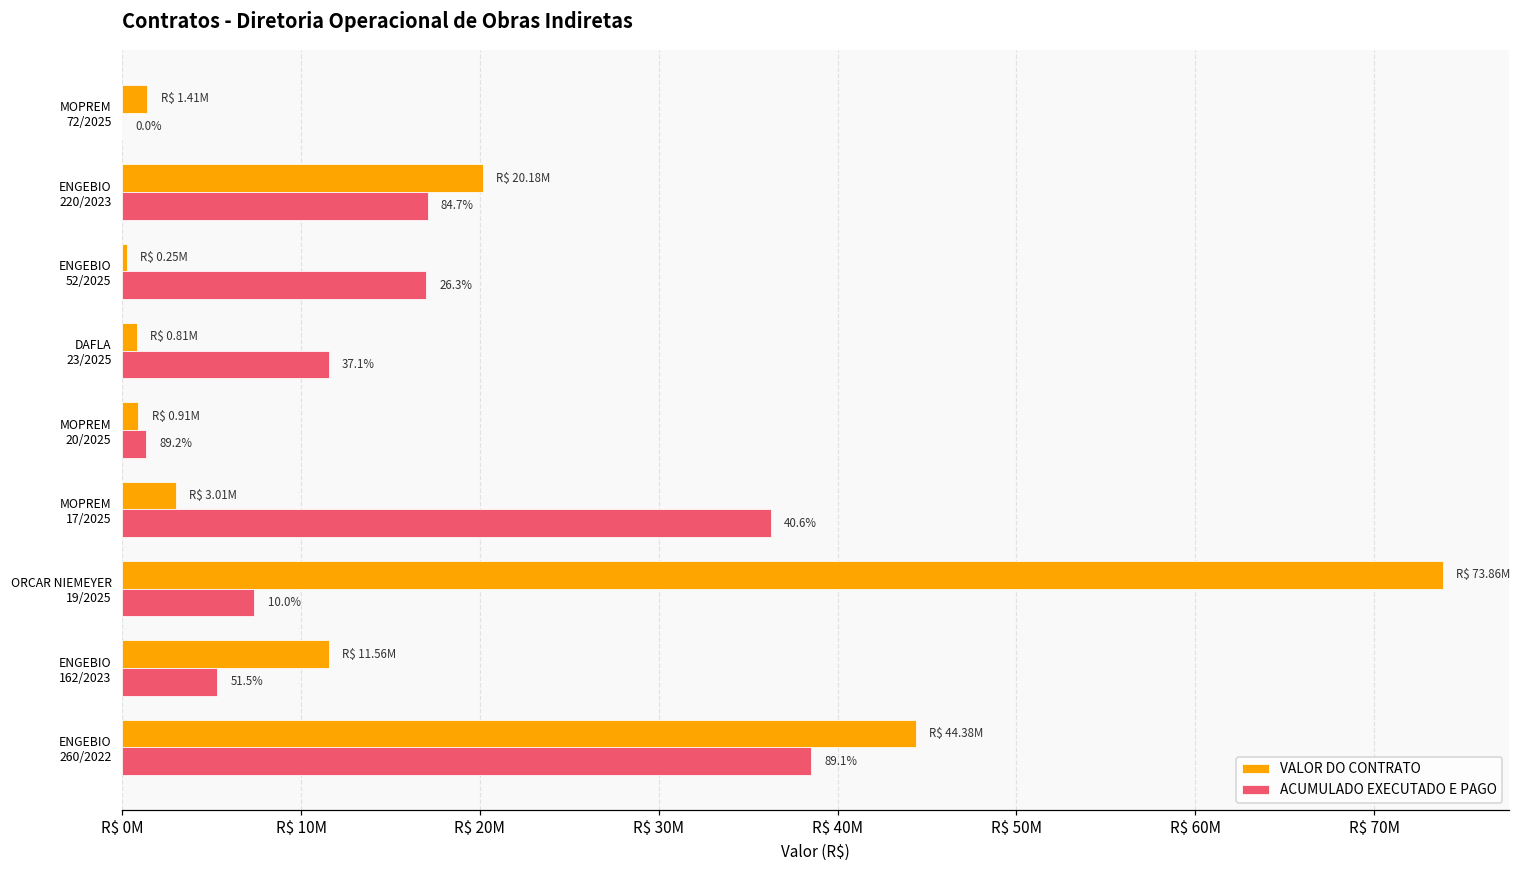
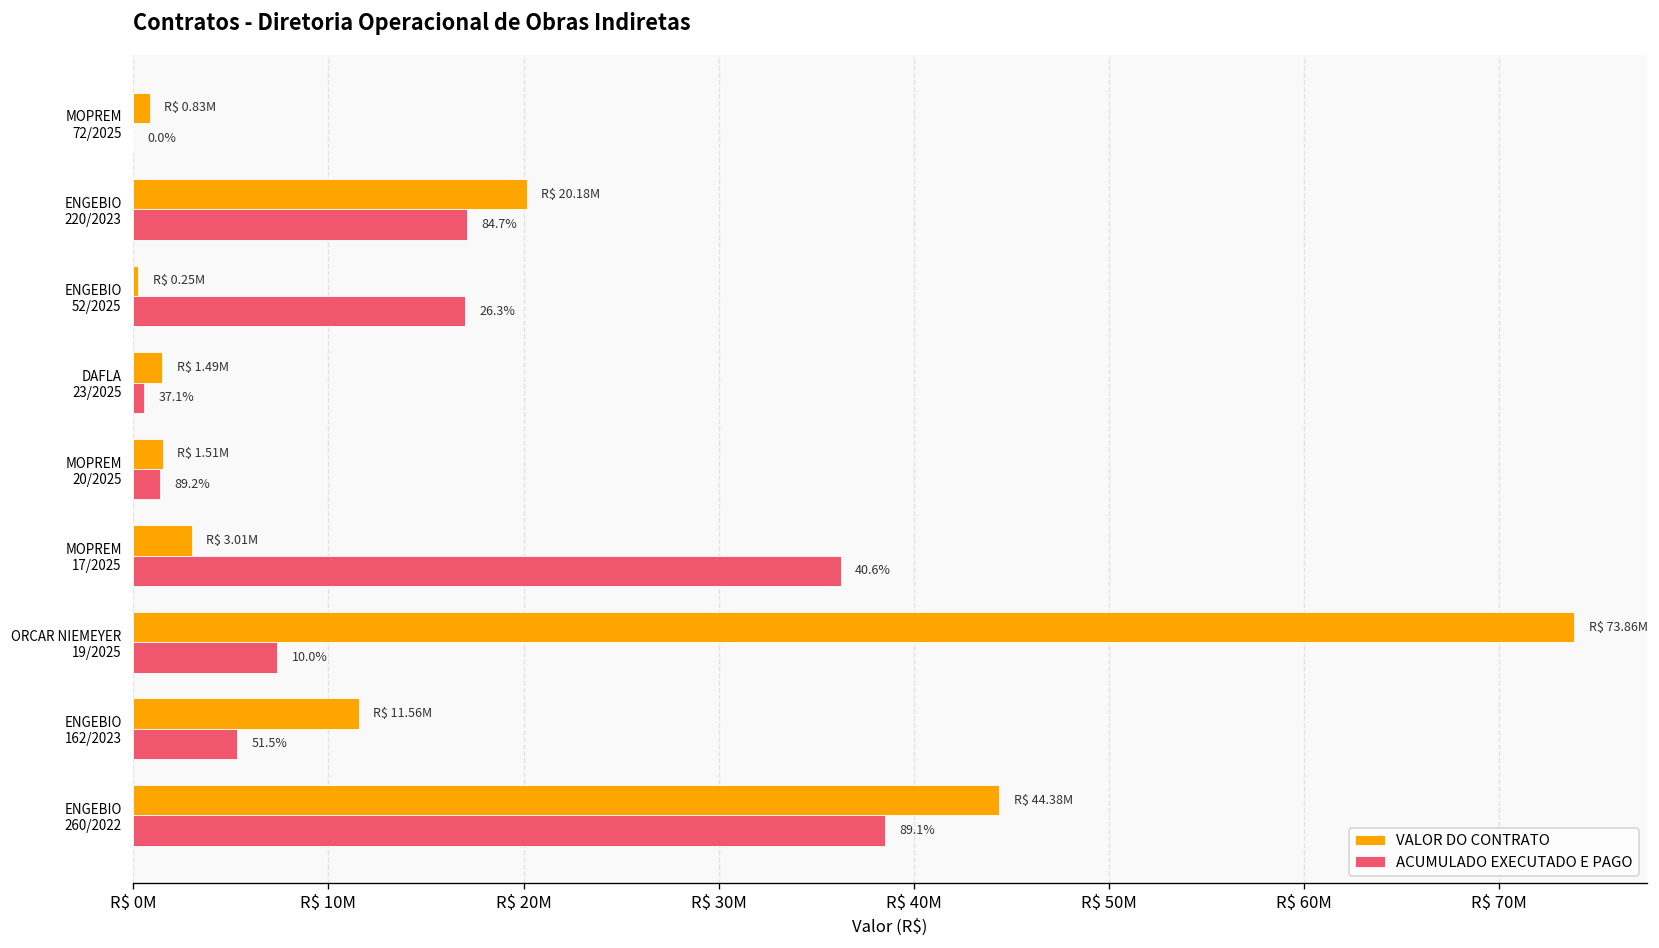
  {
    "VALOR DO CONTRATO": {
-     "MOPREM 72/2025": "1.41M",
+     "MOPREM 72/2025": "0.83M",
      "ENGEBIO 220/2023": "20.18M",
      "ENGEBIO 52/2025": "0.25M",
-     "DAFLA 23/2025": "0.81M",
-     "MOPREM 20/2025": "0.91M",
+     "DAFLA 23/2025": "1.49M",
+     "MOPREM 20/2025": "1.51M",
      "MOPREM 17/2025": "3.01M",
      "ORCAR NIEMEYER 19/2025": "73.86M",
      "ENGEBIO 162/2023": "11.56M",
      "ENGEBIO 260/2022": "44.38M"
    },
    "ACUMULADO EXECUTADO E PAGO": {
-     "DAFLA 23/2025": "R$ 11600000"
+     "DAFLA 23/2025": "R$ 600000"
    }
  }
